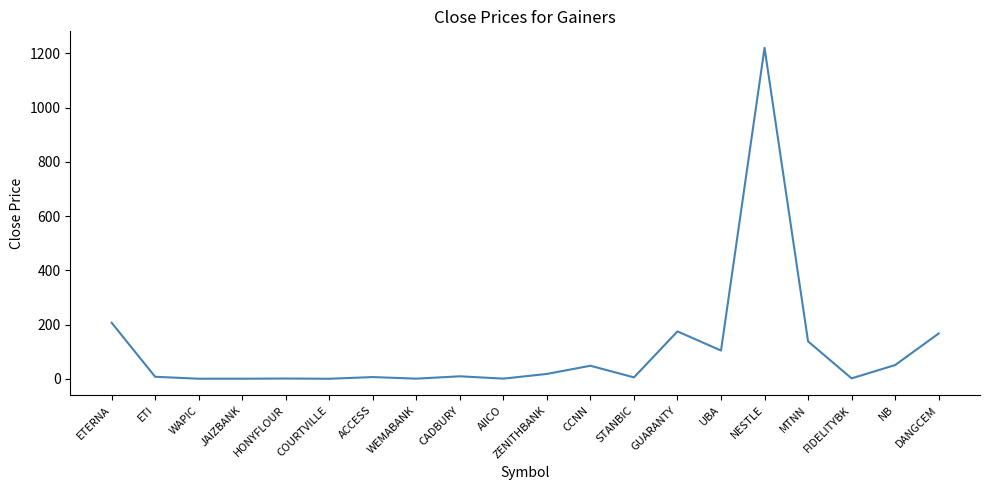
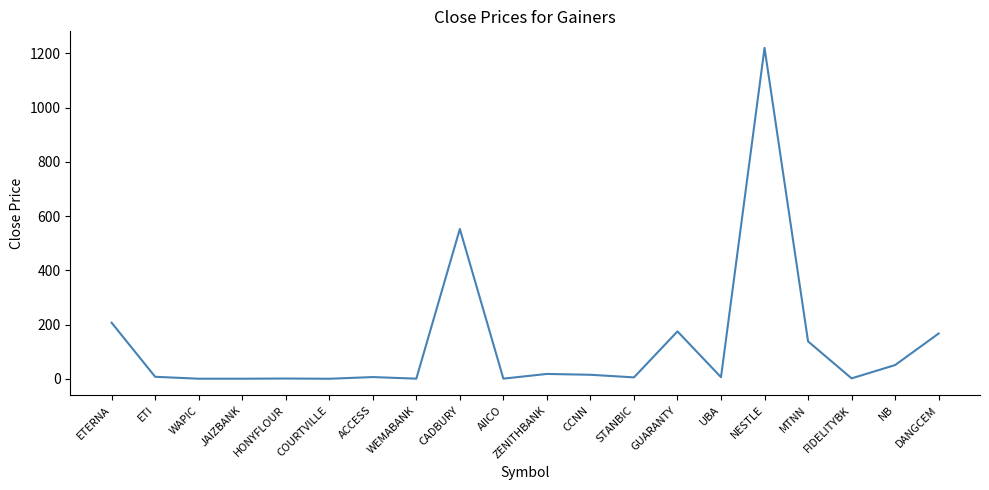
  {
    "ETERNA": 210,
    "ETI": 10,
    "WAPIC": 0,
    "JAIZBANK": 0,
    "HONYFLOUR": 0,
    "COURTVILLE": 0,
    "ACCESS": 10,
    "WEMABANK": 0,
-   "CADBURY": 10,
+   "CADBURY": 550,
    "AIICO": 0,
    "ZENITHBANK": 20,
-   "CCNN": 50,
+   "CCNN": 10,
    "STANBIC": 10,
    "GUARANTY": 170,
-   "UBA": 100,
+   "UBA": 10,
    "NESTLE": 1220,
    "MTNN": 140,
    "FIDELITYBK": 0,
    "NB": 50,
    "DANGCEM": 170
  }
